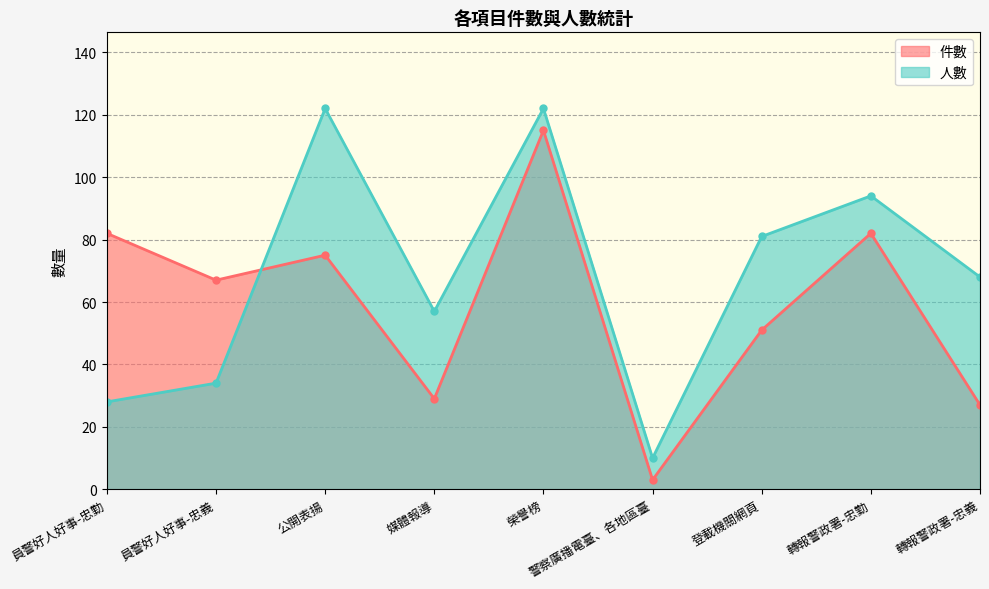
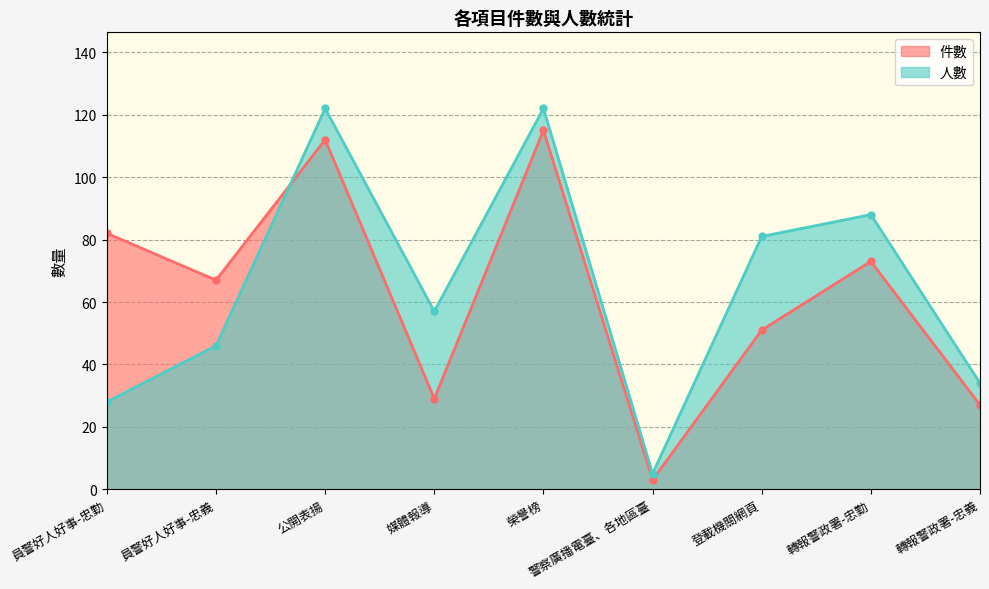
  {
    "件數": {
      "員警好人好事-忠勤": 82,
      "員警好人好事-忠義": 67,
-     "公開表揚": 75,
+     "公開表揚": 112,
      "媒體報導": 29,
      "榮譽榜": 115,
      "警察廣播電臺、各地區臺": 3,
      "登載機關網頁": 51,
-     "轉報警政署-忠勤": 82,
+     "轉報警政署-忠勤": 73,
      "轉報警政署-忠義": 27
    },
    "人數": {
      "員警好人好事-忠勤": 28,
-     "員警好人好事-忠義": 34,
+     "員警好人好事-忠義": 46,
      "公開表揚": 122,
      "媒體報導": 57,
      "榮譽榜": 122,
-     "警察廣播電臺、各地區臺": 10,
+     "警察廣播電臺、各地區臺": 5,
      "登載機關網頁": 81,
-     "轉報警政署-忠勤": 94,
-     "轉報警政署-忠義": 68
+     "轉報警政署-忠勤": 88,
+     "轉報警政署-忠義": 34
    }
  }
